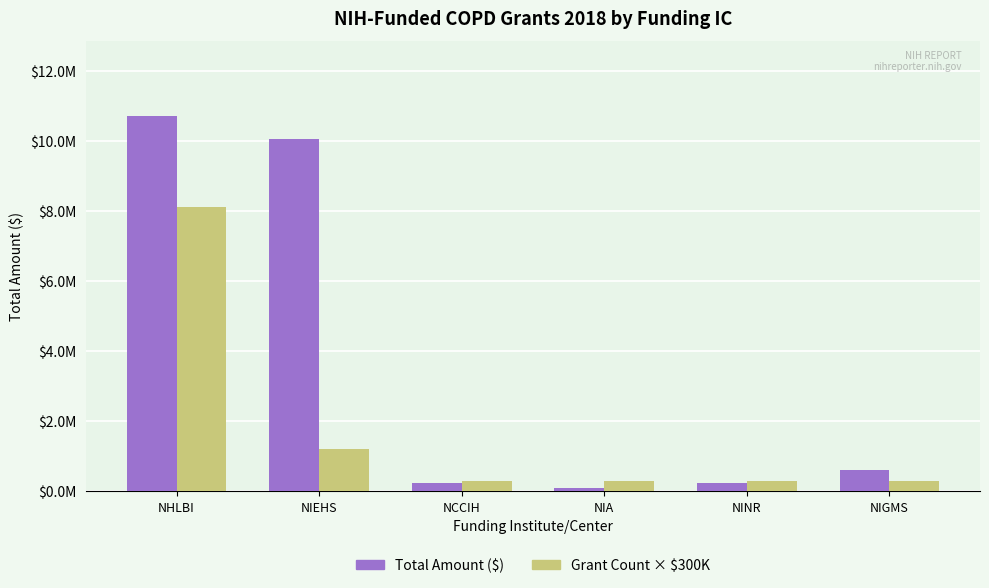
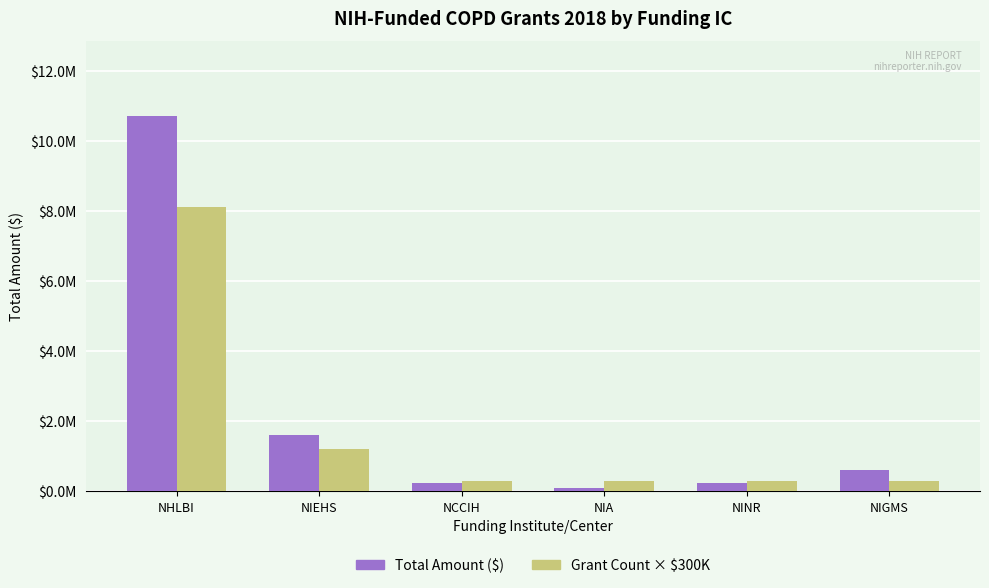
  {
    "Total Amount ($)": {
      "NHLBI": "$10700000",
-     "NIEHS": "$10000000",
+     "NIEHS": "$1600000",
      "NCCIH": "$200000",
      "NIA": "$100000",
      "NINR": "$200000",
      "NIGMS": "$600000"
    },
    "Grant Count × $300K": {
      "NHLBI": "$8100000",
      "NIEHS": "$1200000",
      "NCCIH": "$300000",
      "NIA": "$300000",
      "NINR": "$300000",
      "NIGMS": "$300000"
    }
  }
